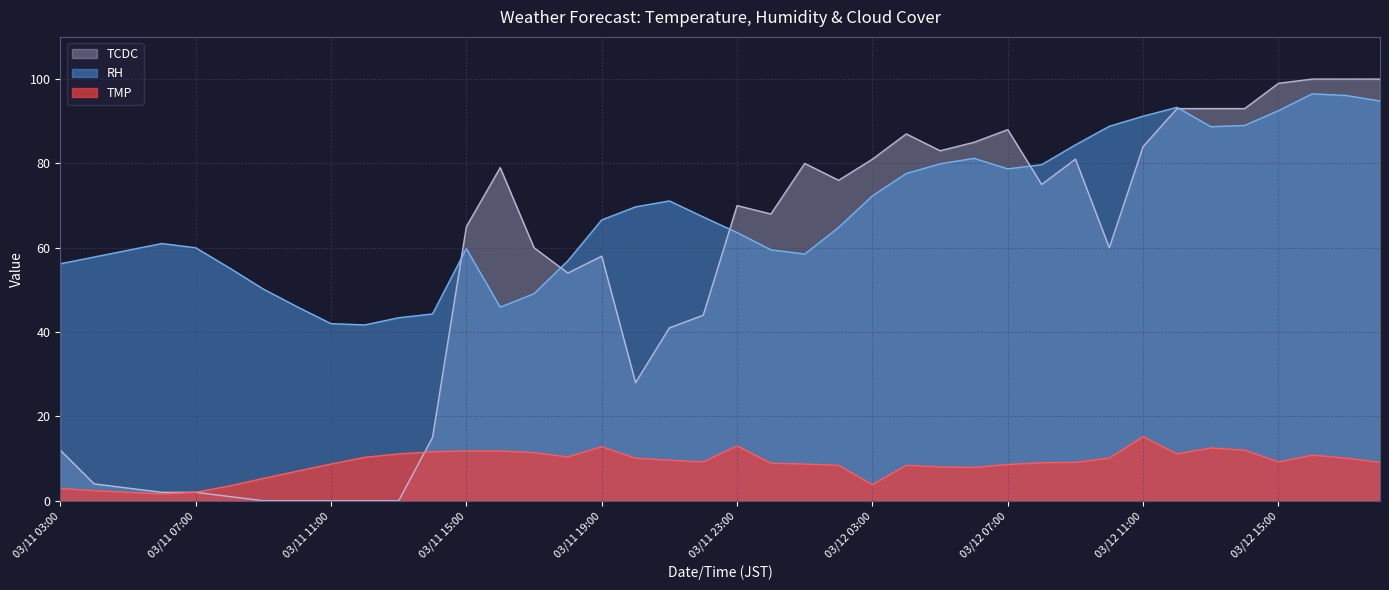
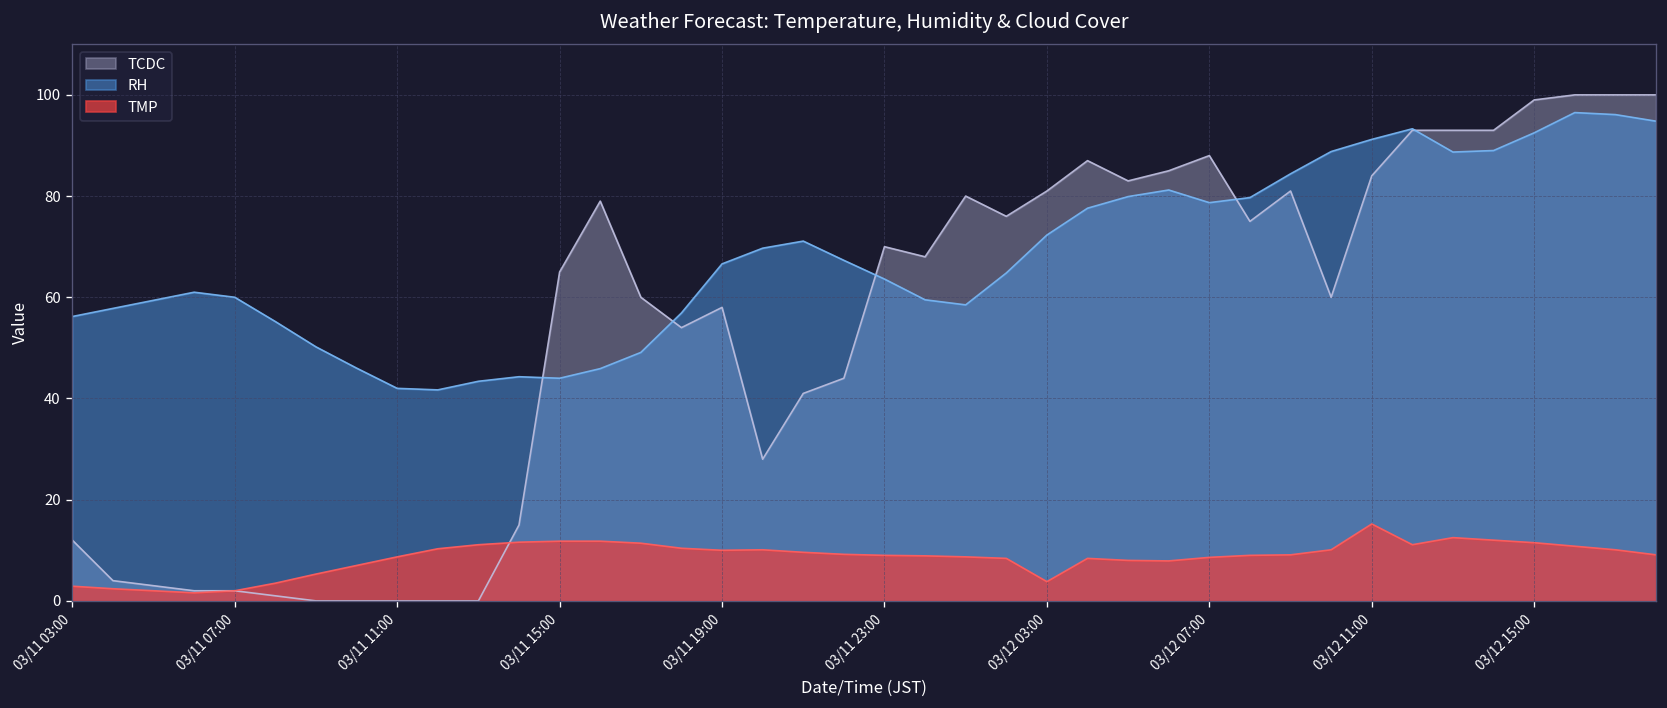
  {
    "TCDC": {
      "03/11 03:00": 12,
      "03/11 11:00": 0,
      "03/11 15:00": 65,
      "03/11 19:00": 58,
      "03/11 23:00": 70,
      "03/12 03:00": 81,
      "03/12 07:00": 88,
      "03/12 11:00": 84,
      "03/12 15:00": 99
    },
    "RH": {
      "03/11 03:00": 56,
      "03/11 07:00": 60,
      "03/11 11:00": 42,
-     "03/11 15:00": 60,
+     "03/11 15:00": 44,
      "03/11 19:00": 67,
      "03/11 23:00": 64,
      "03/12 03:00": 72,
      "03/12 07:00": 79,
      "03/12 11:00": 91,
      "03/12 15:00": 93
    },
    "TMP": {
      "03/11 03:00": 3,
      "03/11 11:00": 9,
      "03/11 15:00": 12,
-     "03/11 19:00": 13,
-     "03/11 23:00": 13,
+     "03/11 19:00": 10,
+     "03/11 23:00": 9,
      "03/12 03:00": 4,
      "03/12 07:00": 9,
      "03/12 11:00": 15,
-     "03/12 15:00": 9
+     "03/12 15:00": 12
    }
  }
